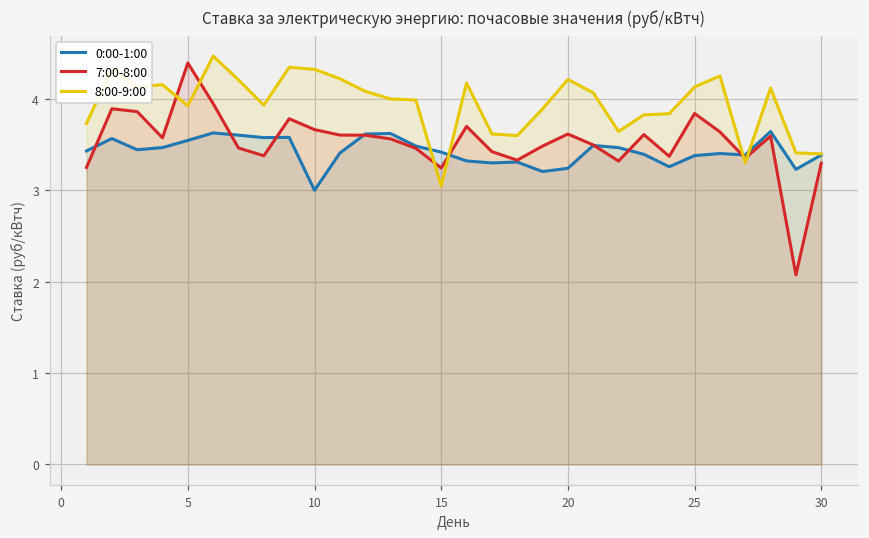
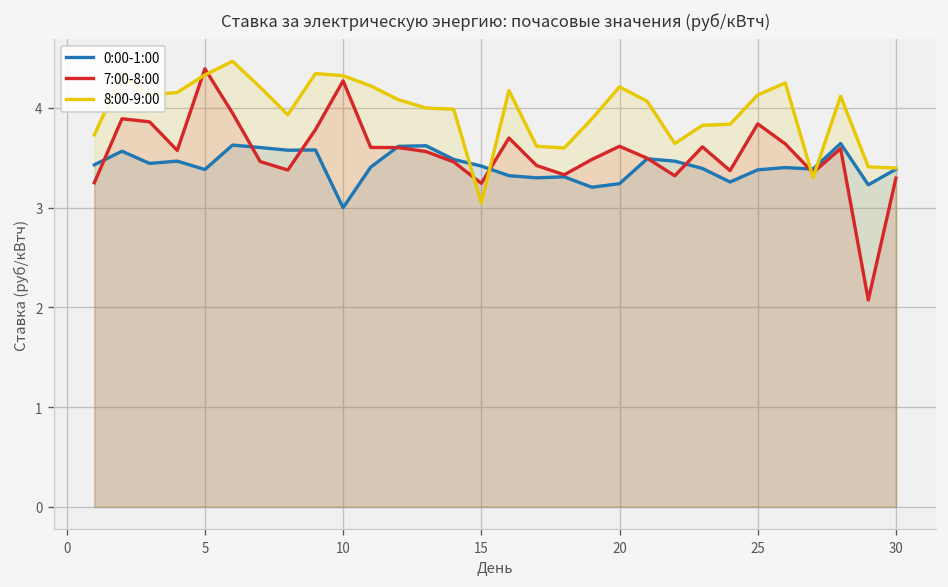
  {
    "0:00-1:00": {
-     "5": 3.5,
+     "5": 3.4,
      "10": 3.0,
      "15": 3.4,
      "20": 3.2,
      "25": 3.4
    },
    "7:00-8:00": {
      "5": 4.4,
-     "10": 3.7,
+     "10": 4.3,
      "15": 3.2,
      "20": 3.6,
      "25": 3.8,
      "30": 3.3
    },
    "8:00-9:00": {
-     "5": 3.9,
+     "5": 4.3,
      "10": 4.3,
      "15": 3.0,
      "20": 4.2,
      "25": 4.1
    }
  }
